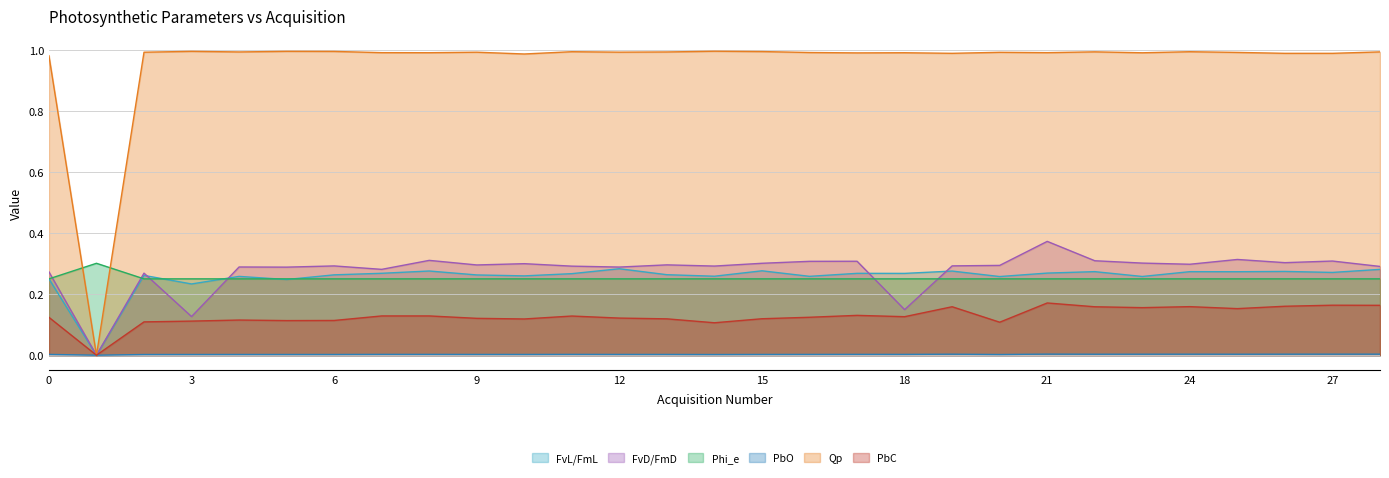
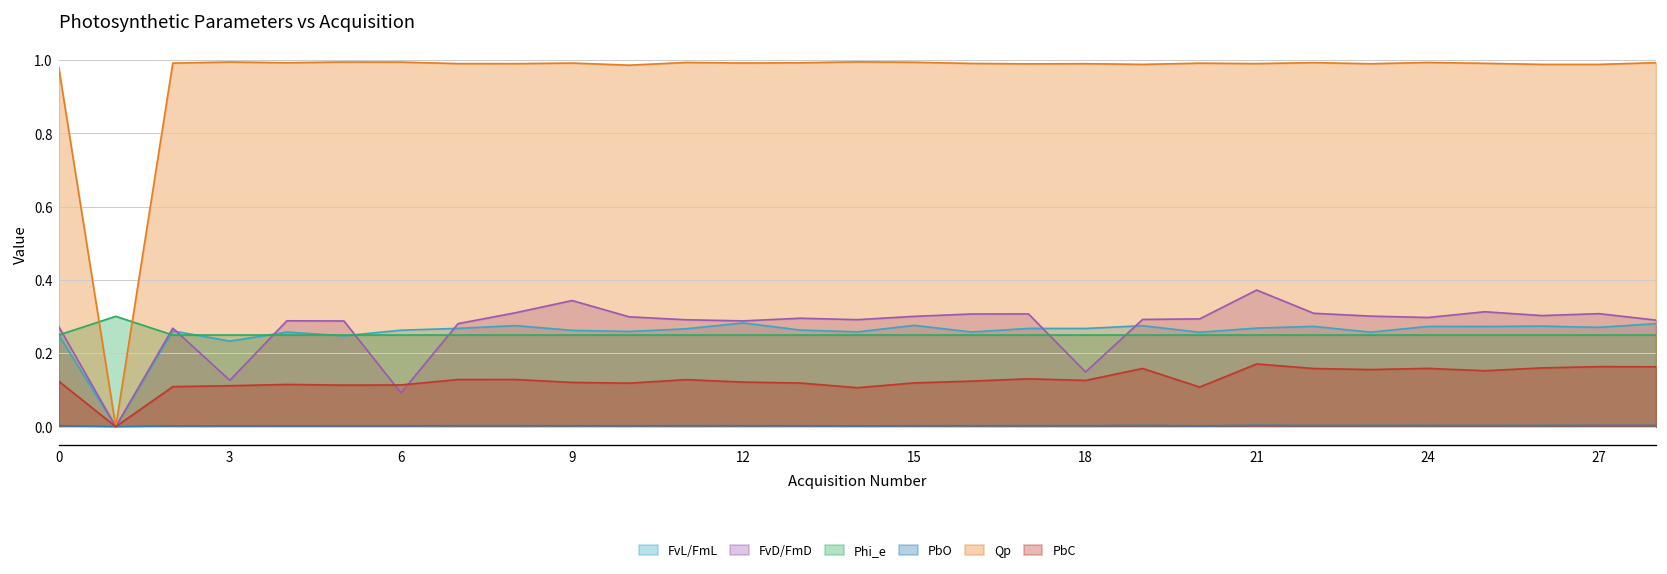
  {
    "FvD/FmD": {
      "0": 0.27,
      "3": 0.13,
-     "6": 0.29,
-     "9": 0.30,
+     "6": 0.09,
+     "9": 0.34,
      "15": 0.30,
      "18": 0.15,
      "21": 0.37,
      "24": 0.30,
      "27": 0.31
    }
  }
